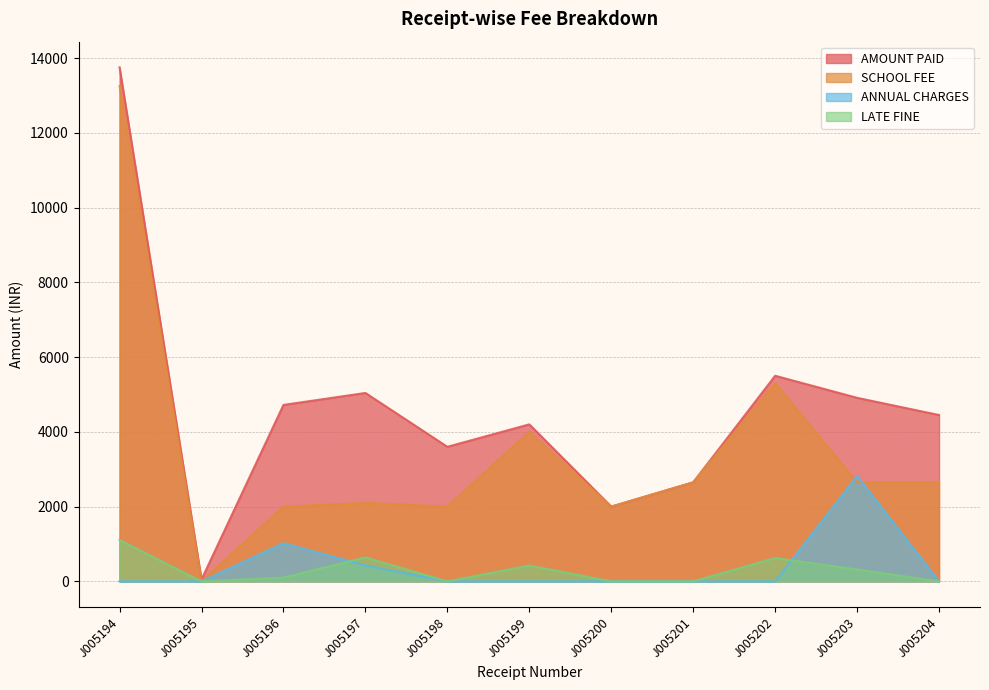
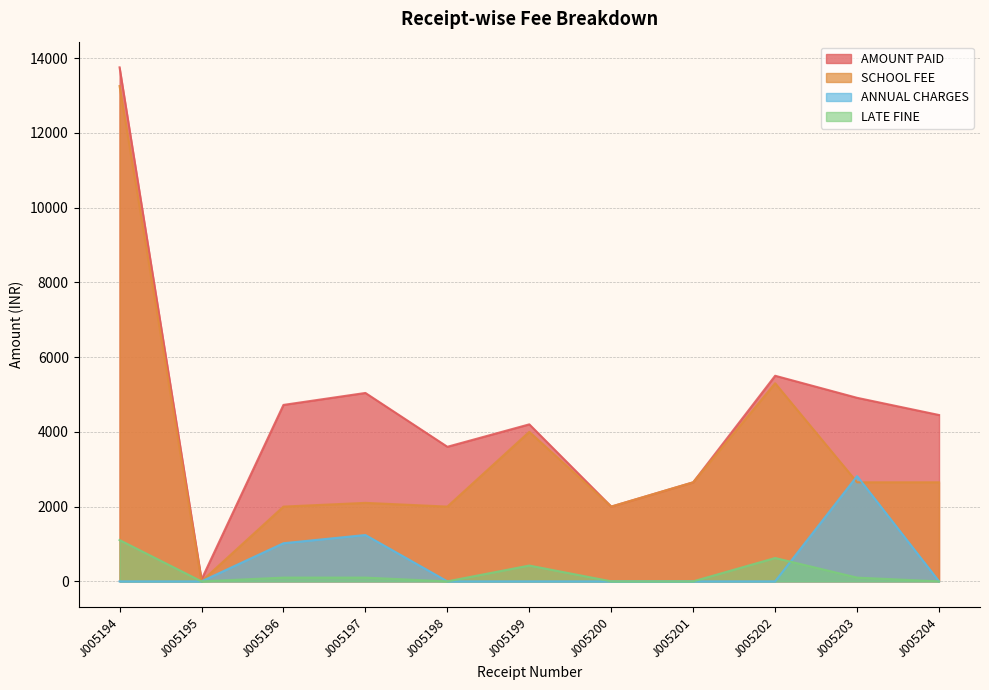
  {
    "ANNUAL CHARGES": {
      "J005194": 0,
      "J005196": 1000,
-     "J005197": 400,
+     "J005197": 1200,
      "J005199": 0,
      "J005202": 0,
      "J005203": 2800
    },
    "LATE FINE": {
      "J005194": 1100,
      "J005196": 100,
-     "J005197": 600,
+     "J005197": 100,
      "J005199": 400,
      "J005202": 600,
-     "J005203": 300
+     "J005203": 100
    }
  }
